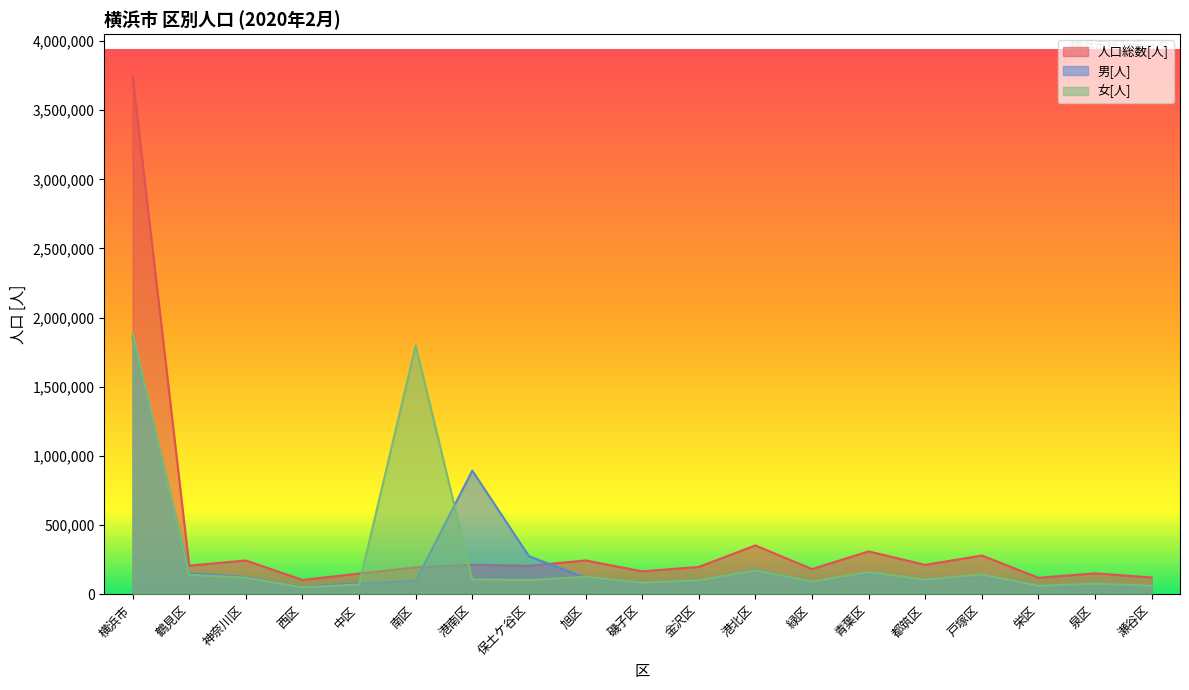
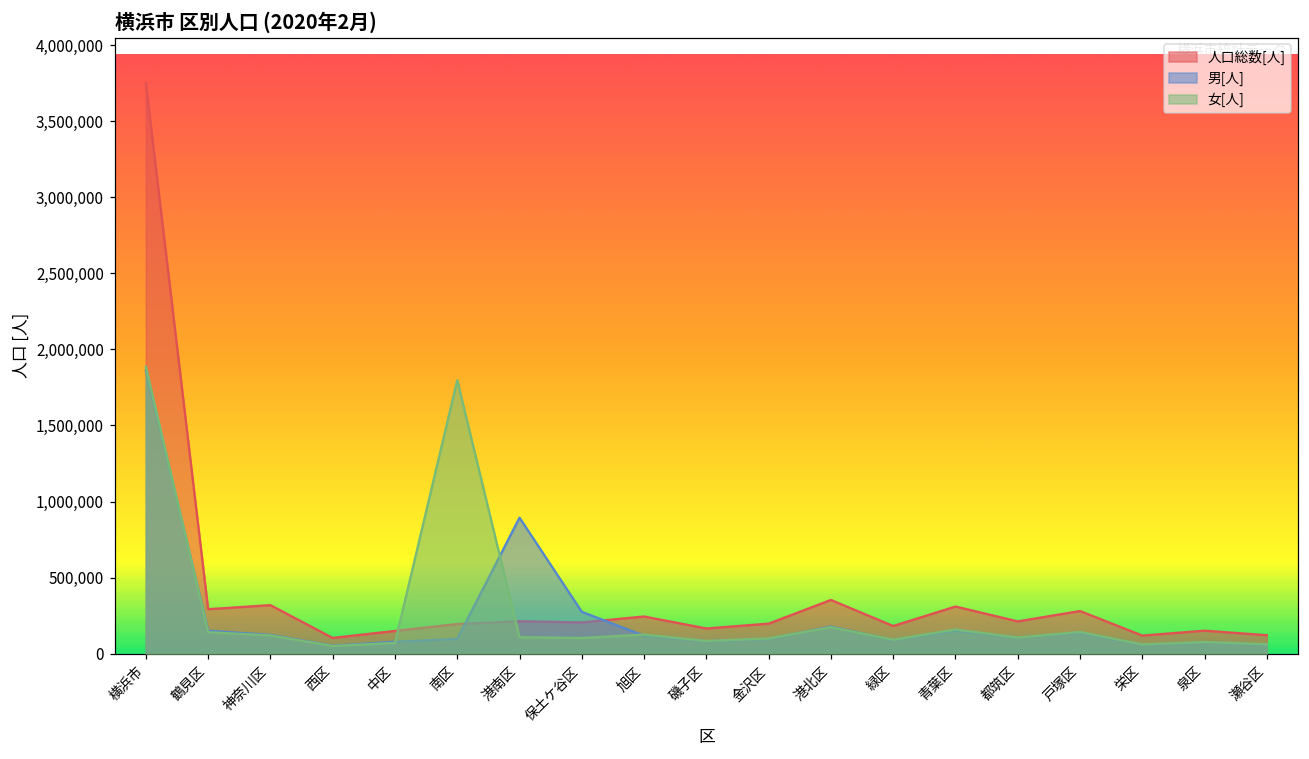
  {
    "人口総数[人]": {
      "横浜市": "3,750,000",
-     "鶴見区": "210,000",
-     "神奈川区": "240,000",
+     "鶴見区": "290,000",
+     "神奈川区": "320,000",
      "西区": "100,000",
      "中区": "150,000",
      "南区": "200,000",
      "港南区": "210,000",
      "保土ケ谷区": "210,000",
      "旭区": "240,000",
      "磯子区": "170,000",
      "金沢区": "200,000",
      "港北区": "350,000",
      "緑区": "180,000",
      "青葉区": "310,000",
      "都筑区": "210,000",
      "戸塚区": "280,000",
      "栄区": "120,000",
      "泉区": "150,000",
      "瀬谷区": "120,000"
    },
    "男[人]": {
      "横浜市": "1,860,000",
      "南区": "100,000",
      "港南区": "890,000",
      "保土ケ谷区": "280,000"
    },
    "女[人]": {
      "横浜市": "1,890,000",
      "南区": "1,800,000",
      "港南区": "110,000",
      "保土ケ谷区": "100,000"
    }
  }
